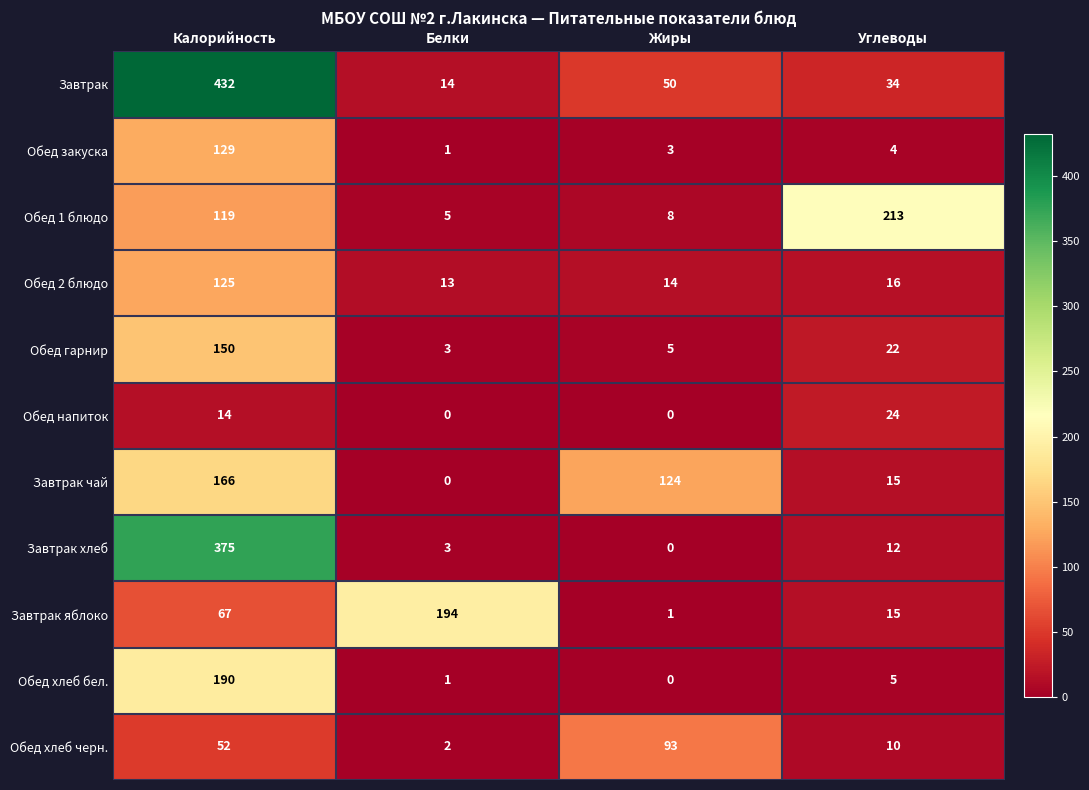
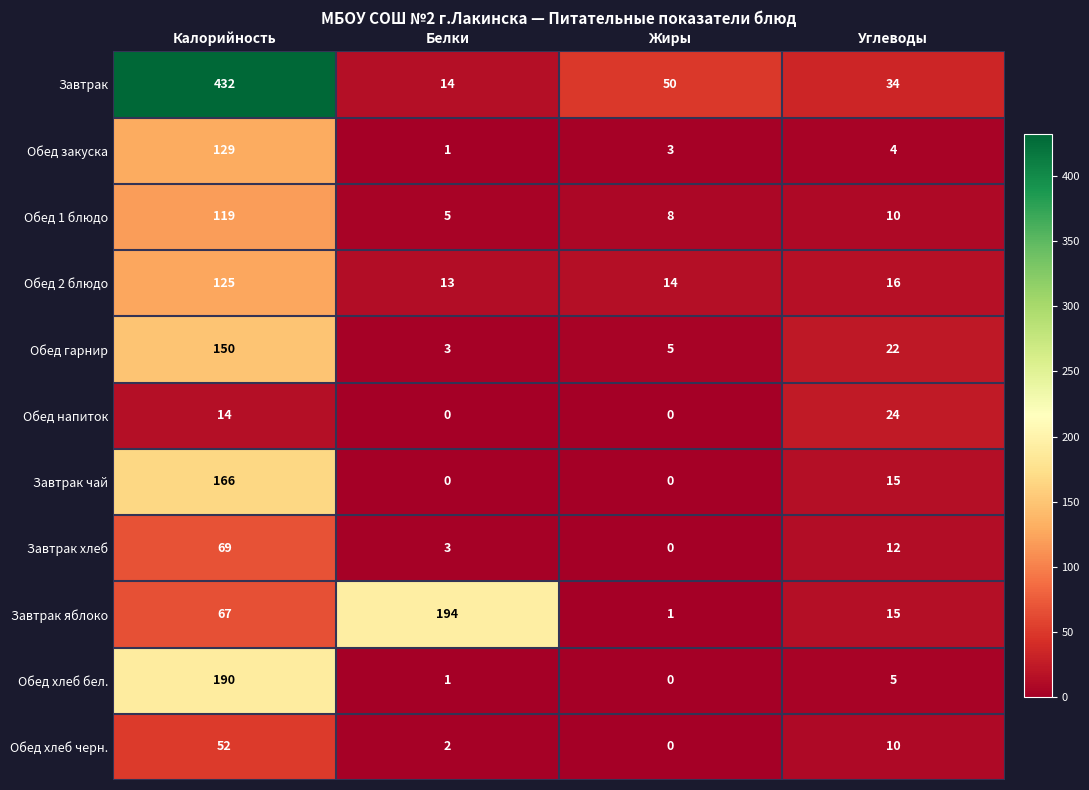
  {
    "Завтрак": {
      "Калорийность": 432,
      "Белки": 14,
      "Жиры": 50,
      "Углеводы": 34
    },
    "Обед закуска": {
      "Калорийность": 129,
      "Белки": 1,
      "Жиры": 3,
      "Углеводы": 4
    },
    "Обед 1 блюдо": {
      "Калорийность": 119,
      "Белки": 5,
      "Жиры": 8,
-     "Углеводы": 213
+     "Углеводы": 10
    },
    "Обед 2 блюдо": {
      "Калорийность": 125,
      "Белки": 13,
      "Жиры": 14,
      "Углеводы": 16
    },
    "Обед гарнир": {
      "Калорийность": 150,
      "Белки": 3,
      "Жиры": 5,
      "Углеводы": 22
    },
    "Обед напиток": {
      "Калорийность": 14,
      "Белки": 0,
      "Жиры": 0,
      "Углеводы": 24
    },
    "Завтрак чай": {
      "Калорийность": 166,
      "Белки": 0,
-     "Жиры": 124,
+     "Жиры": 0,
      "Углеводы": 15
    },
    "Завтрак хлеб": {
-     "Калорийность": 375,
+     "Калорийность": 69,
      "Белки": 3,
      "Жиры": 0,
      "Углеводы": 12
    },
    "Завтрак яблоко": {
      "Калорийность": 67,
      "Белки": 194,
      "Жиры": 1,
      "Углеводы": 15
    },
    "Обед хлеб бел.": {
      "Калорийность": 190,
      "Белки": 1,
      "Жиры": 0,
      "Углеводы": 5
    },
    "Обед хлеб черн.": {
      "Калорийность": 52,
      "Белки": 2,
-     "Жиры": 93,
+     "Жиры": 0,
      "Углеводы": 10
    }
  }
